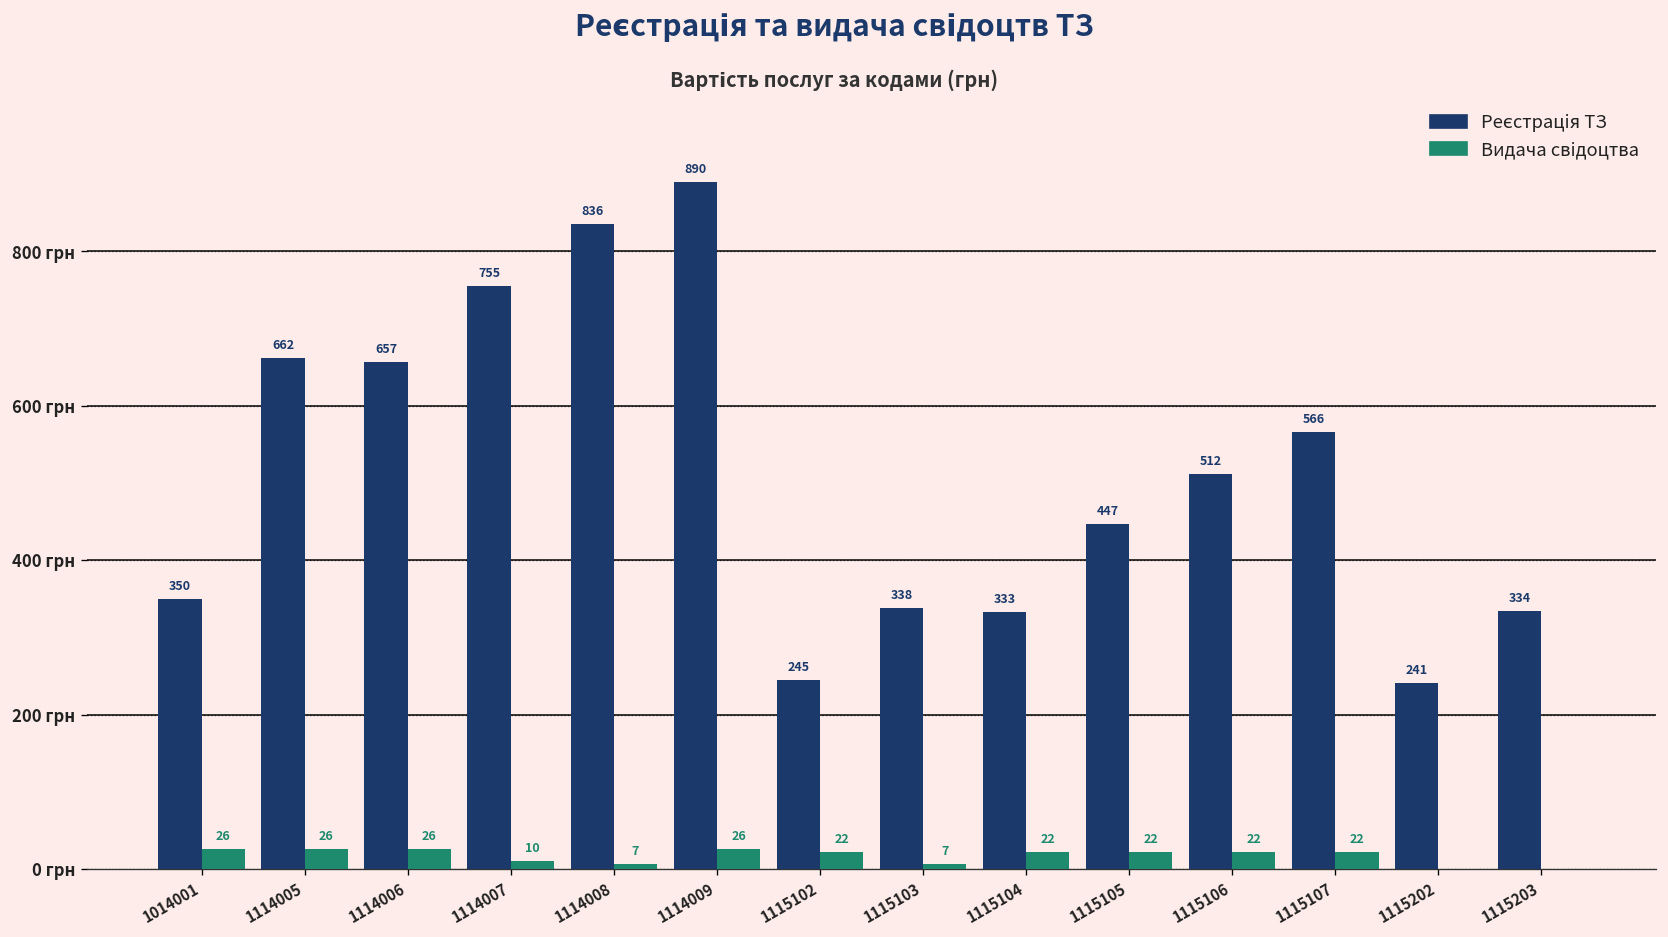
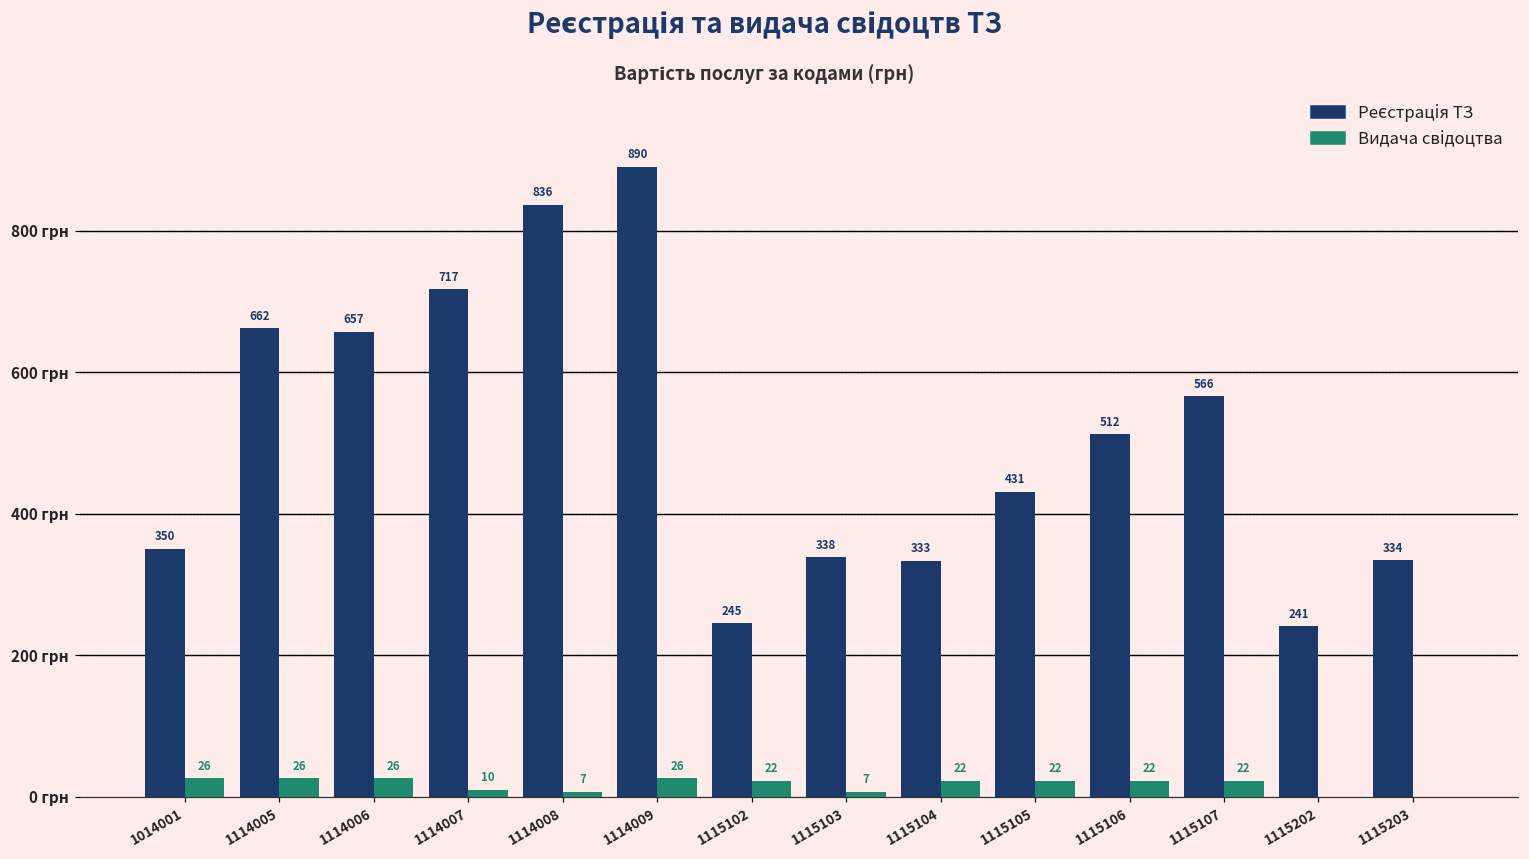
  {
    "Реєстрація ТЗ": {
      "1014001": 350,
      "1114005": 662,
      "1114006": 657,
-     "1114007": 755,
+     "1114007": 717,
      "1114008": 836,
      "1114009": 890,
      "1115102": 245,
      "1115103": 338,
      "1115104": 333,
-     "1115105": 447,
+     "1115105": 431,
      "1115106": 512,
      "1115107": 566,
      "1115202": 241,
      "1115203": 334
    },
    "Видача свідоцтва": {
      "1014001": 26,
      "1114005": 26,
      "1114006": 26,
      "1114007": 10,
      "1114008": 7,
      "1114009": 26,
      "1115102": 22,
      "1115103": 7,
      "1115104": 22,
      "1115105": 22,
      "1115106": 22,
      "1115107": 22
    }
  }
